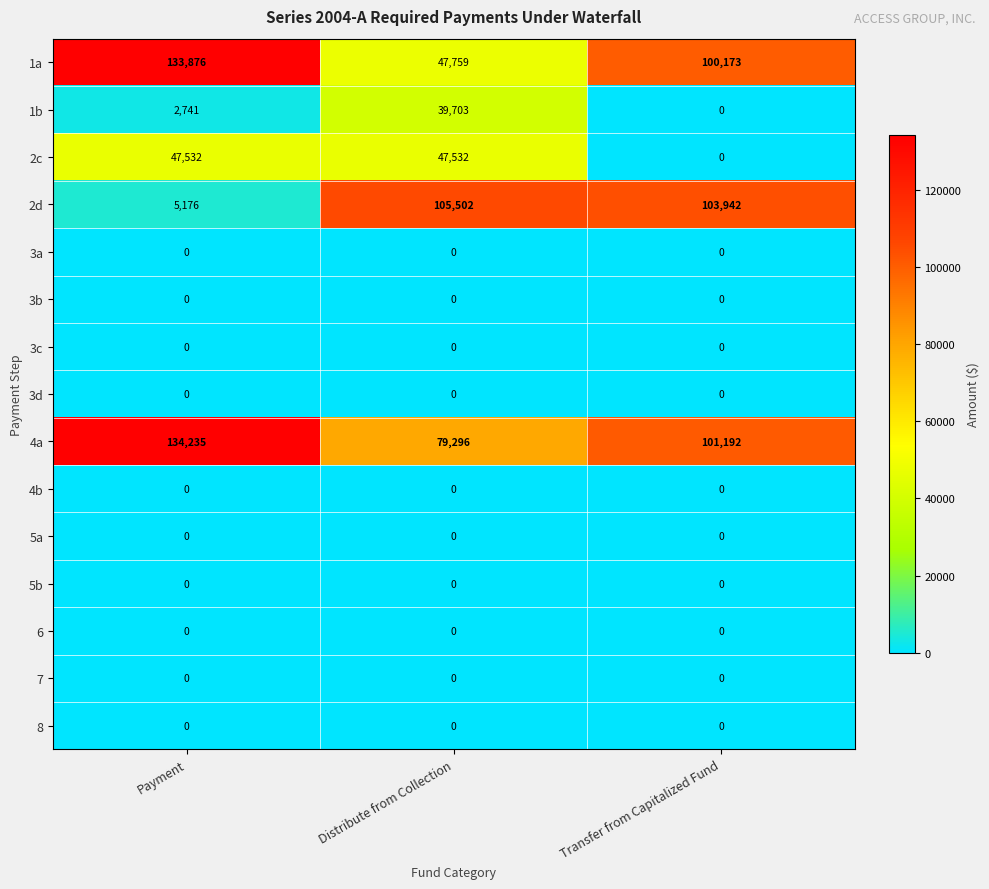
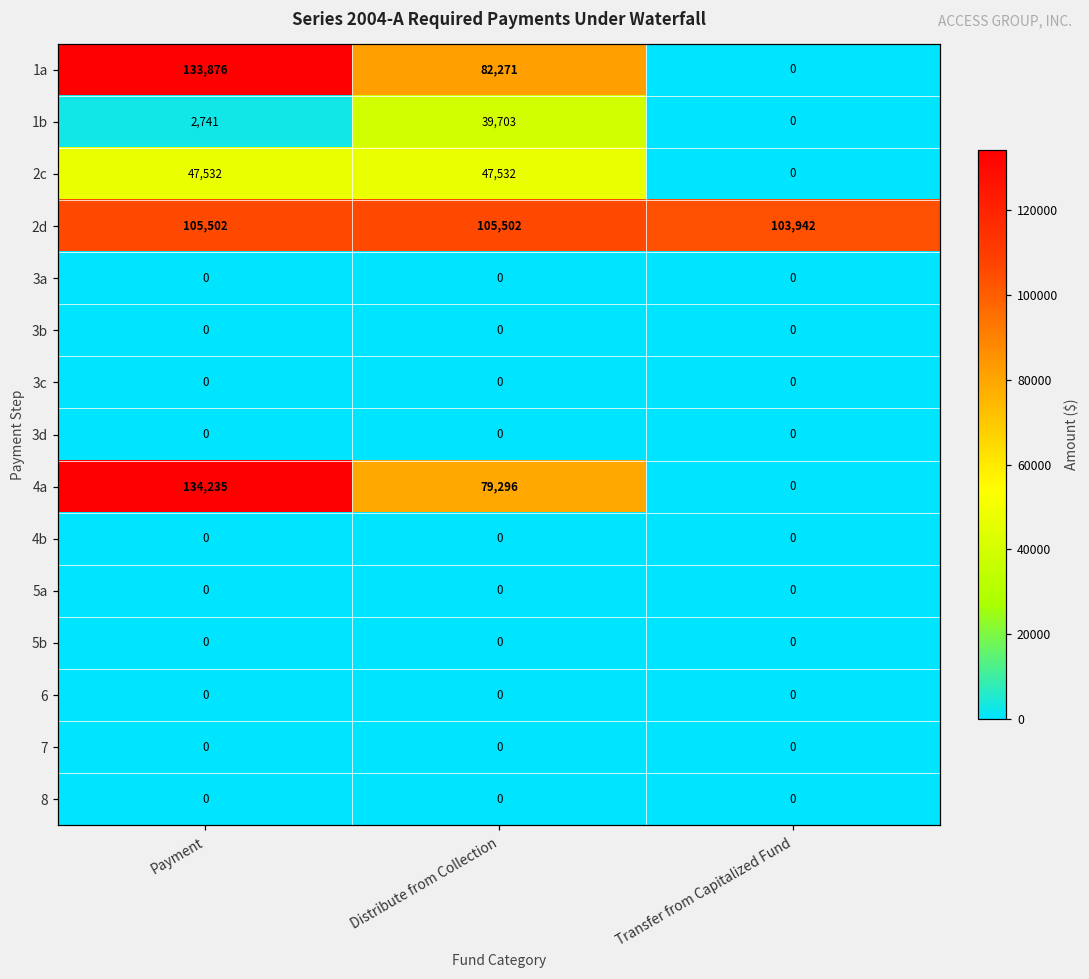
  {
    "1a": {
      "Payment": "133,876",
-     "Distribute from Collection": "47,759",
-     "Transfer from Capitalized Fund": "100,173"
+     "Distribute from Collection": "82,271",
+     "Transfer from Capitalized Fund": "0"
    },
    "1b": {
      "Payment": "2,741",
      "Distribute from Collection": "39,703",
      "Transfer from Capitalized Fund": "0"
    },
    "2c": {
      "Payment": "47,532",
      "Distribute from Collection": "47,532",
      "Transfer from Capitalized Fund": "0"
    },
    "2d": {
-     "Payment": "5,176",
+     "Payment": "105,502",
      "Distribute from Collection": "105,502",
      "Transfer from Capitalized Fund": "103,942"
    },
    "3a": {
      "Payment": "0",
      "Distribute from Collection": "0",
      "Transfer from Capitalized Fund": "0"
    },
    "3b": {
      "Payment": "0",
      "Distribute from Collection": "0",
      "Transfer from Capitalized Fund": "0"
    },
    "3c": {
      "Payment": "0",
      "Distribute from Collection": "0",
      "Transfer from Capitalized Fund": "0"
    },
    "3d": {
      "Payment": "0",
      "Distribute from Collection": "0",
      "Transfer from Capitalized Fund": "0"
    },
    "4a": {
      "Payment": "134,235",
      "Distribute from Collection": "79,296",
-     "Transfer from Capitalized Fund": "101,192"
+     "Transfer from Capitalized Fund": "0"
    },
    "4b": {
      "Payment": "0",
      "Distribute from Collection": "0",
      "Transfer from Capitalized Fund": "0"
    },
    "5a": {
      "Payment": "0",
      "Distribute from Collection": "0",
      "Transfer from Capitalized Fund": "0"
    },
    "5b": {
      "Payment": "0",
      "Distribute from Collection": "0",
      "Transfer from Capitalized Fund": "0"
    },
    "6": {
      "Payment": "0",
      "Distribute from Collection": "0",
      "Transfer from Capitalized Fund": "0"
    },
    "7": {
      "Payment": "0",
      "Distribute from Collection": "0",
      "Transfer from Capitalized Fund": "0"
    },
    "8": {
      "Payment": "0",
      "Distribute from Collection": "0",
      "Transfer from Capitalized Fund": "0"
    }
  }
